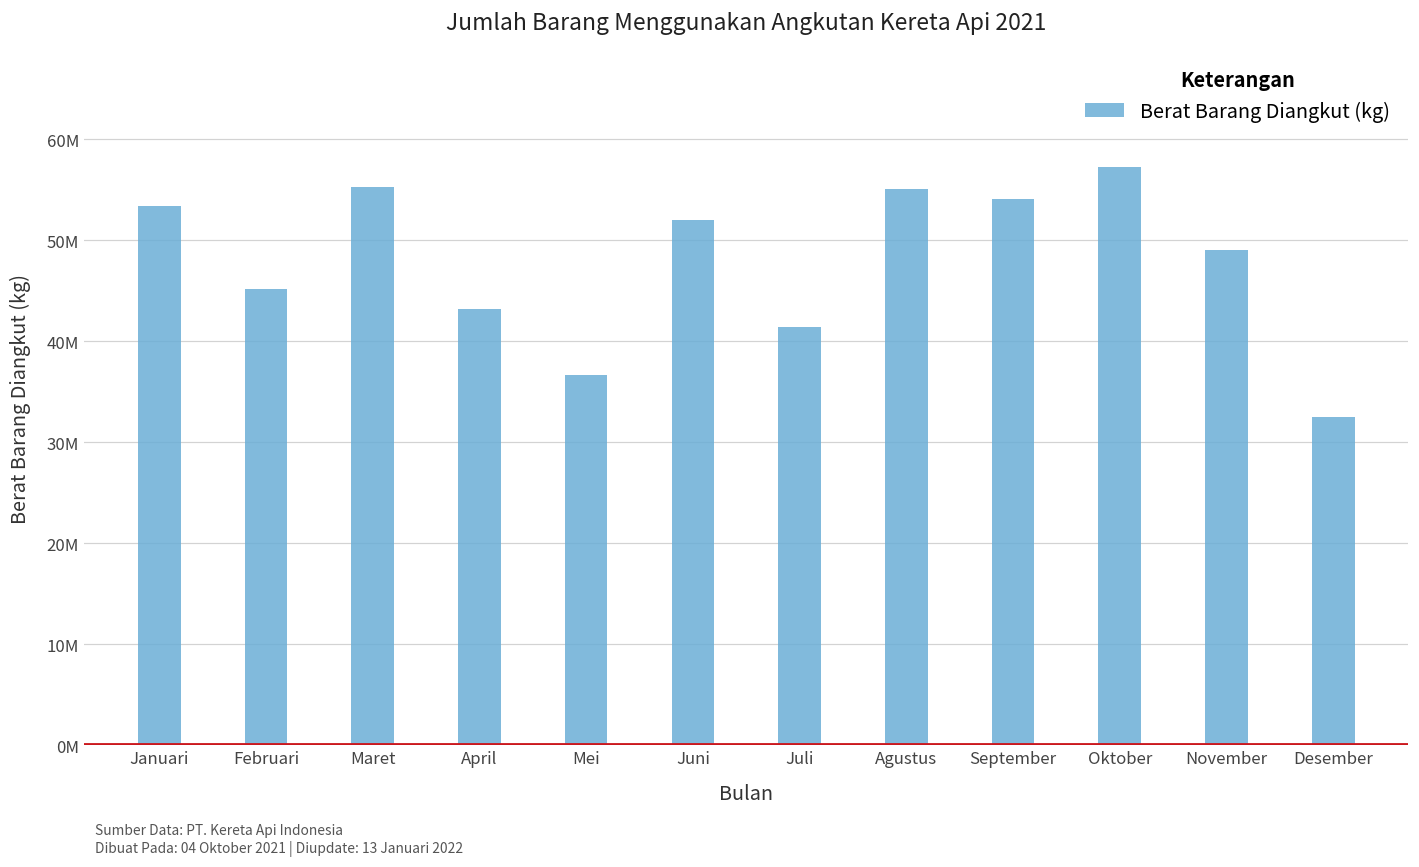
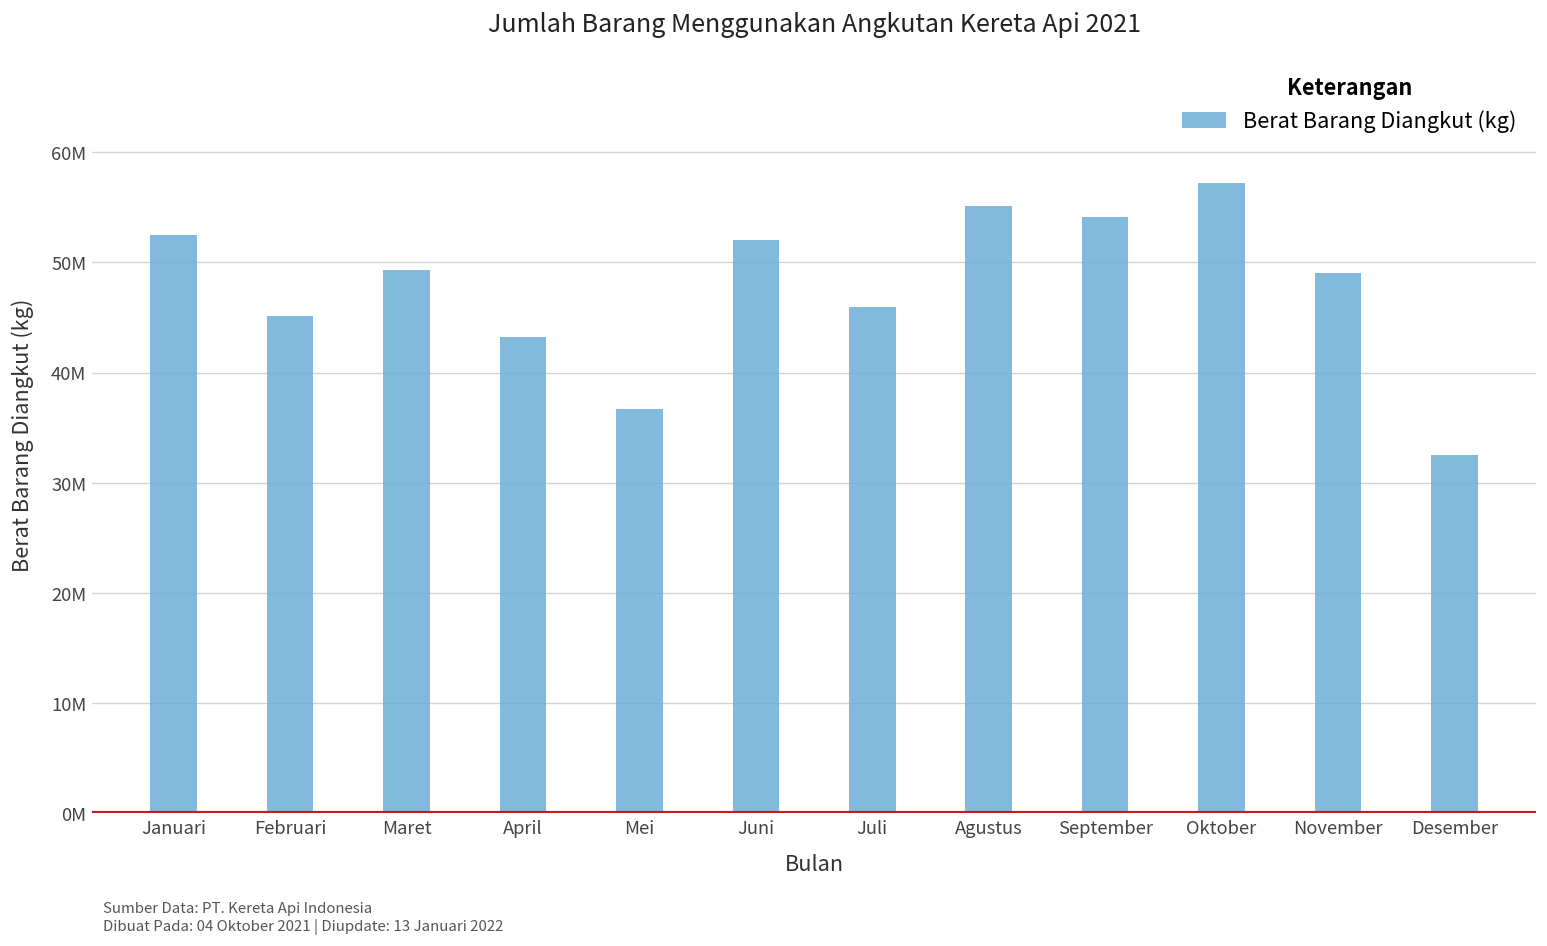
  {
-   "Januari": 53400000,
+   "Januari": 52500000,
    "Februari": 45000000,
-   "Maret": 55000000,
+   "Maret": 49000000,
    "April": 43000000,
    "Mei": 37000000,
    "Juni": 52000000,
-   "Juli": 41000000,
+   "Juli": 46000000,
    "Agustus": 55000000,
    "September": 54000000,
    "Oktober": 57000000,
    "November": 49000000,
    "Desember": 32000000
  }
